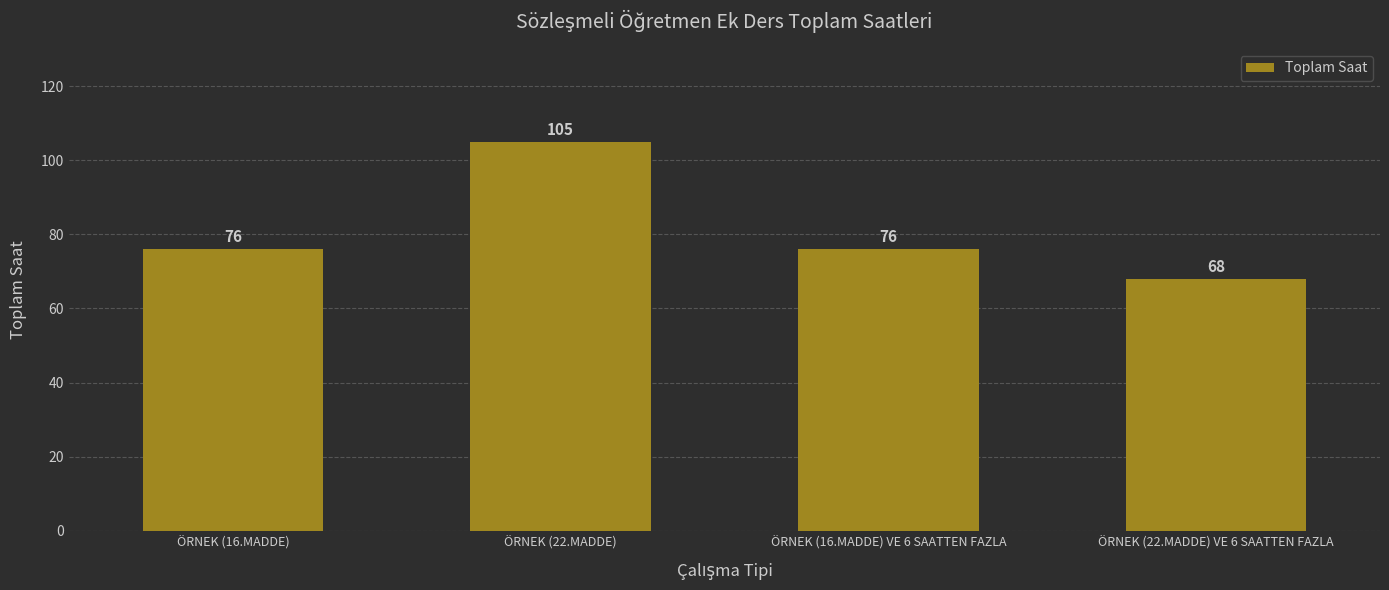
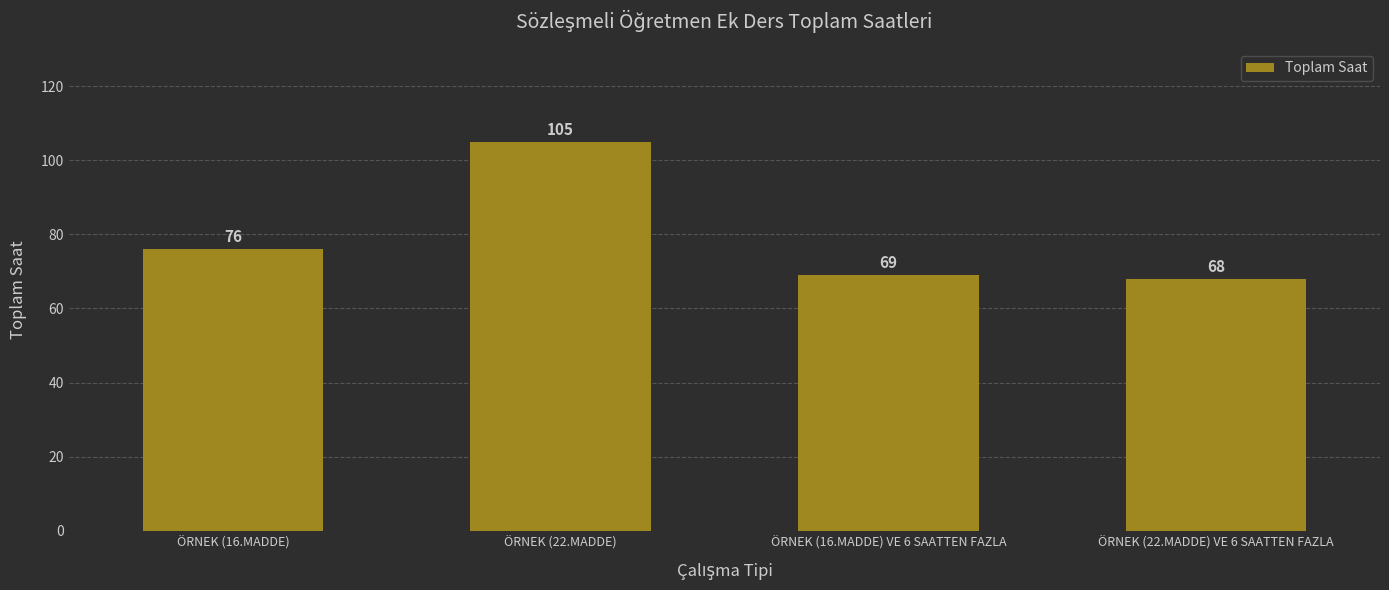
  {
    "ÖRNEK (16.MADDE)": 76,
    "ÖRNEK (22.MADDE)": 105,
-   "ÖRNEK (16.MADDE) VE 6 SAATTEN FAZLA": 76,
+   "ÖRNEK (16.MADDE) VE 6 SAATTEN FAZLA": 69,
    "ÖRNEK (22.MADDE) VE 6 SAATTEN FAZLA": 68
  }
